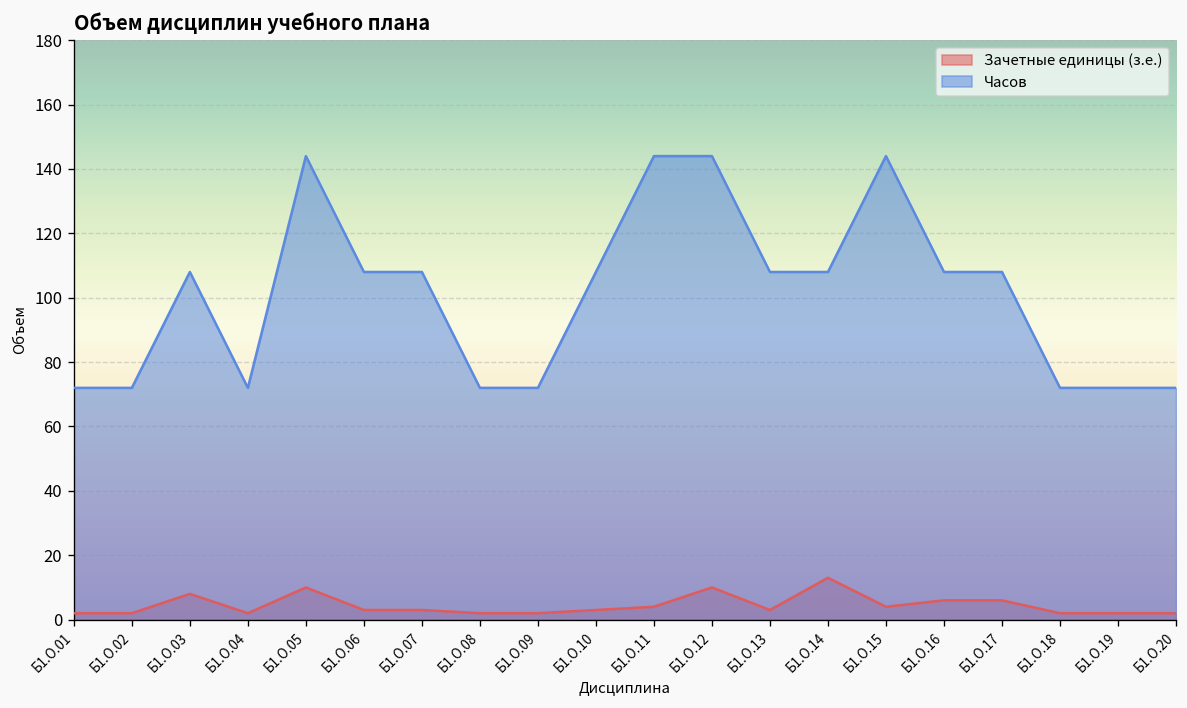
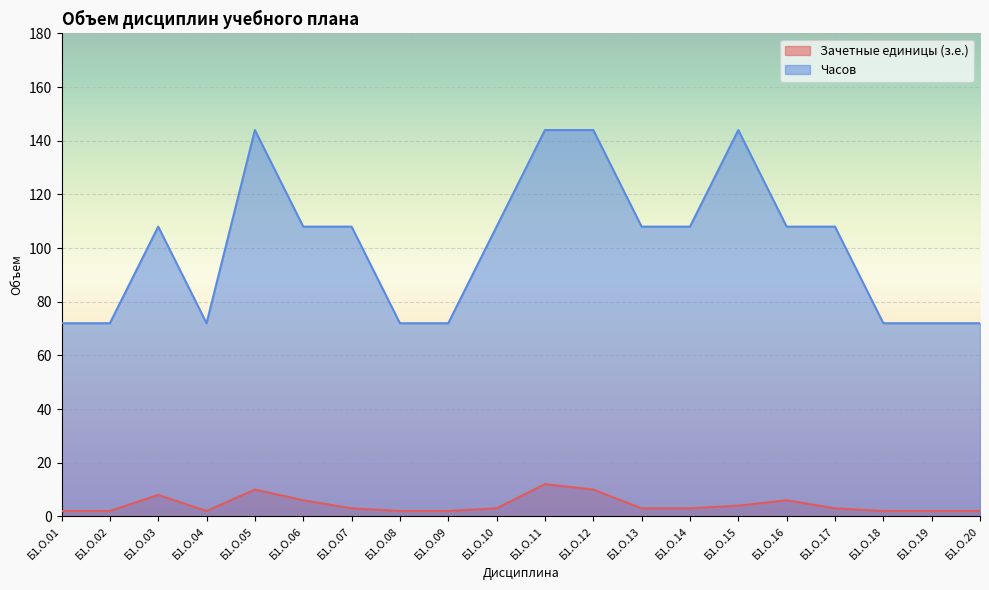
  {
    "Зачетные единицы (з.е.)": {
      "Б1.О.01": 2,
      "Б1.О.02": 2,
      "Б1.О.03": 8,
      "Б1.О.04": 2,
      "Б1.О.05": 10,
-     "Б1.О.06": 3,
+     "Б1.О.06": 6,
      "Б1.О.07": 3,
      "Б1.О.08": 2,
      "Б1.О.09": 2,
      "Б1.О.10": 3,
-     "Б1.О.11": 4,
+     "Б1.О.11": 12,
      "Б1.О.12": 10,
      "Б1.О.13": 3,
-     "Б1.О.14": 13,
+     "Б1.О.14": 3,
      "Б1.О.15": 4,
      "Б1.О.16": 6,
-     "Б1.О.17": 6,
+     "Б1.О.17": 3,
      "Б1.О.18": 2,
      "Б1.О.19": 2,
      "Б1.О.20": 2
    },
    "Часов": {
      "Б1.О.01": 72,
      "Б1.О.02": 72,
      "Б1.О.03": 108,
      "Б1.О.04": 72,
      "Б1.О.05": 144,
      "Б1.О.06": 108,
      "Б1.О.07": 108,
      "Б1.О.08": 72,
      "Б1.О.09": 72,
      "Б1.О.10": 108,
      "Б1.О.11": 144,
      "Б1.О.12": 144,
      "Б1.О.13": 108,
      "Б1.О.14": 108,
      "Б1.О.15": 144,
      "Б1.О.16": 108,
      "Б1.О.17": 108,
      "Б1.О.18": 72,
      "Б1.О.19": 72,
      "Б1.О.20": 72
    }
  }
